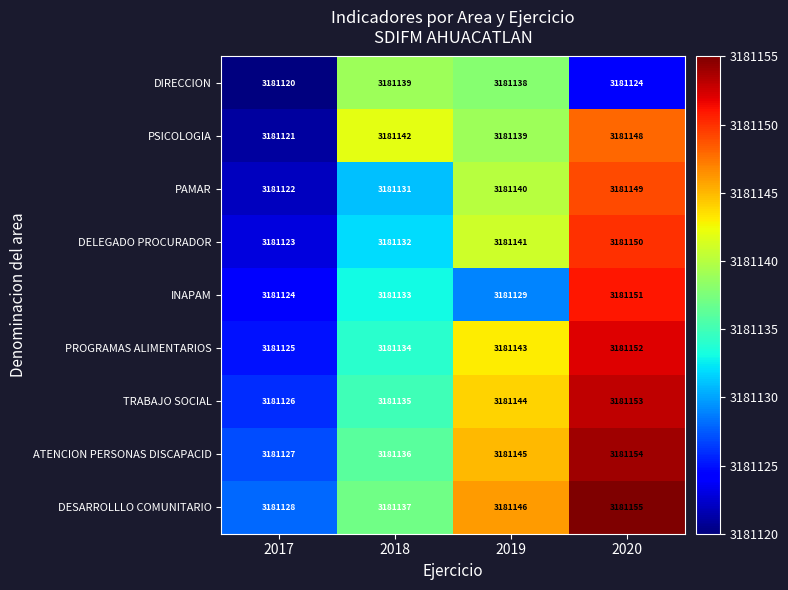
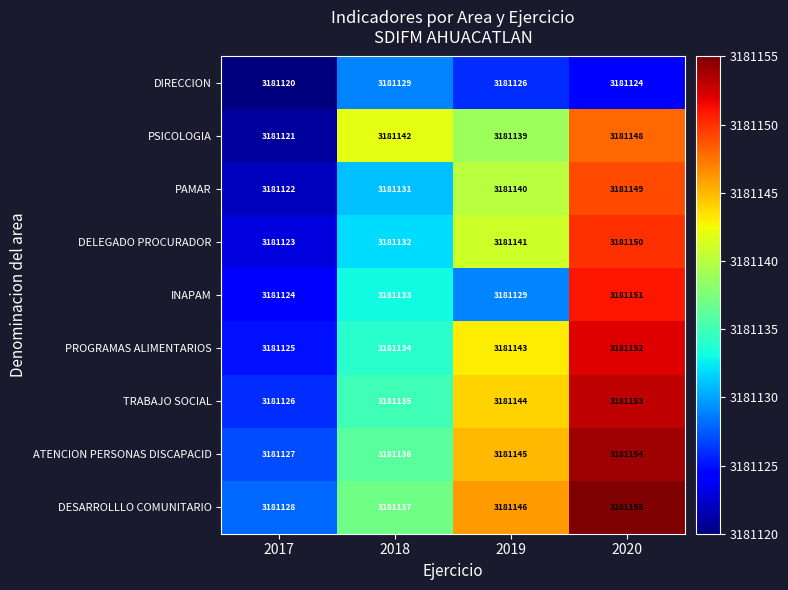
  {
    "DIRECCION": {
      "2017": 3181120,
-     "2018": 3181139,
-     "2019": 3181138,
+     "2018": 3181129,
+     "2019": 3181126,
      "2020": 3181124
    },
    "PSICOLOGIA": {
      "2017": 3181121,
      "2018": 3181142,
      "2019": 3181139,
      "2020": 3181148
    },
    "PAMAR": {
      "2017": 3181122,
      "2018": 3181131,
      "2019": 3181140,
      "2020": 3181149
    },
    "DELEGADO PROCURADOR": {
      "2017": 3181123,
      "2018": 3181132,
      "2019": 3181141,
      "2020": 3181150
    },
    "INAPAM": {
      "2017": 3181124,
      "2018": 3181133,
      "2019": 3181129,
      "2020": 3181151
    },
    "PROGRAMAS ALIMENTARIOS": {
      "2017": 3181125,
      "2018": 3181134,
      "2019": 3181143,
      "2020": 3181152
    },
    "TRABAJO SOCIAL": {
      "2017": 3181126,
      "2018": 3181135,
      "2019": 3181144,
      "2020": 3181153
    },
    "ATENCION PERSONAS DISCAPACID": {
      "2017": 3181127,
      "2018": 3181136,
      "2019": 3181145,
      "2020": 3181154
    },
    "DESARROLLLO COMUNITARIO": {
      "2017": 3181128,
      "2018": 3181137,
      "2019": 3181146,
      "2020": 3181155
    }
  }
